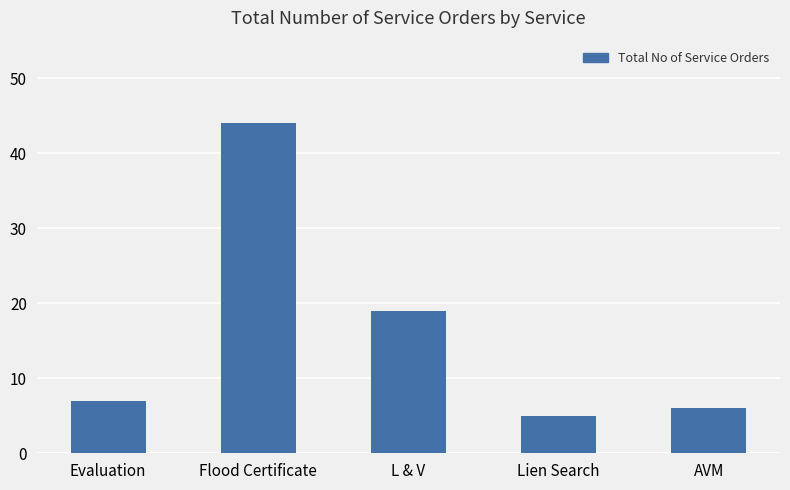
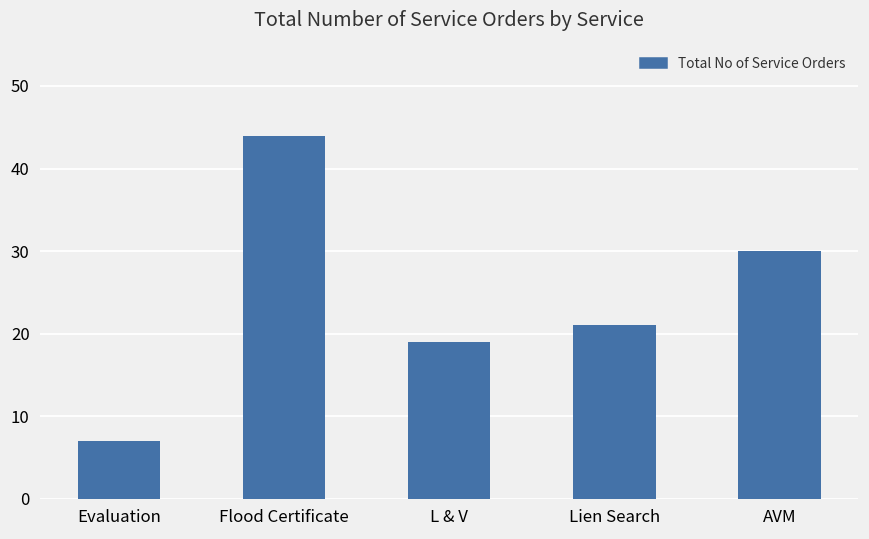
  {
    "Evaluation": 7,
    "Flood Certificate": 44,
    "L & V": 19,
-   "Lien Search": 5,
-   "AVM": 6
+   "Lien Search": 21,
+   "AVM": 30
  }
